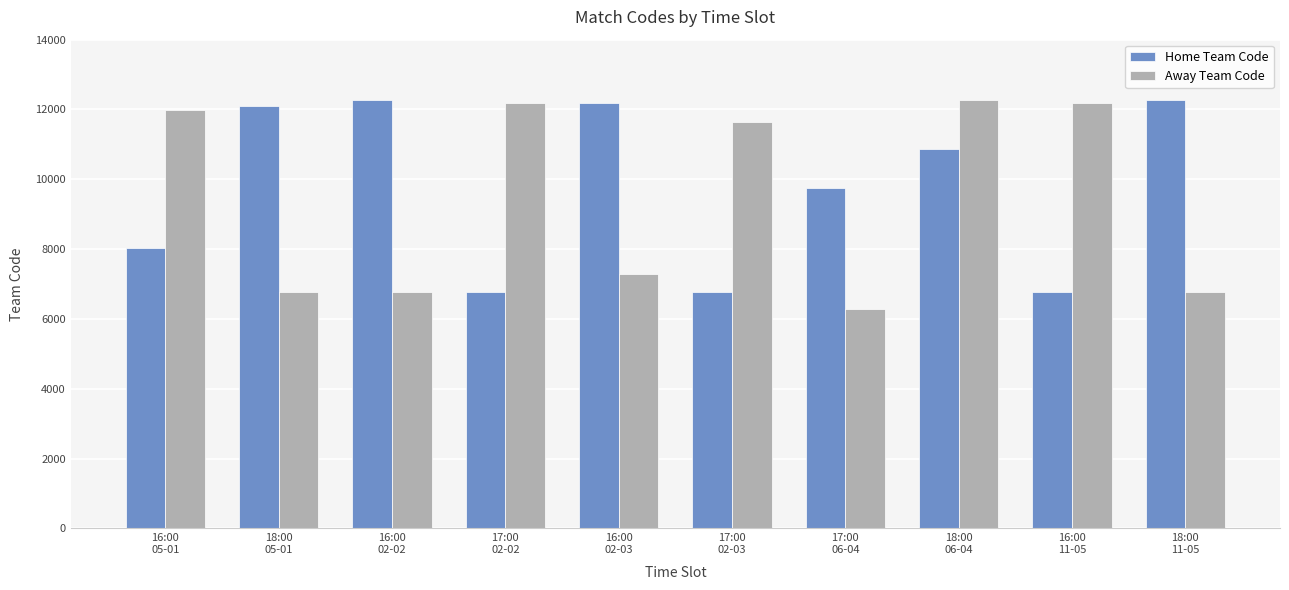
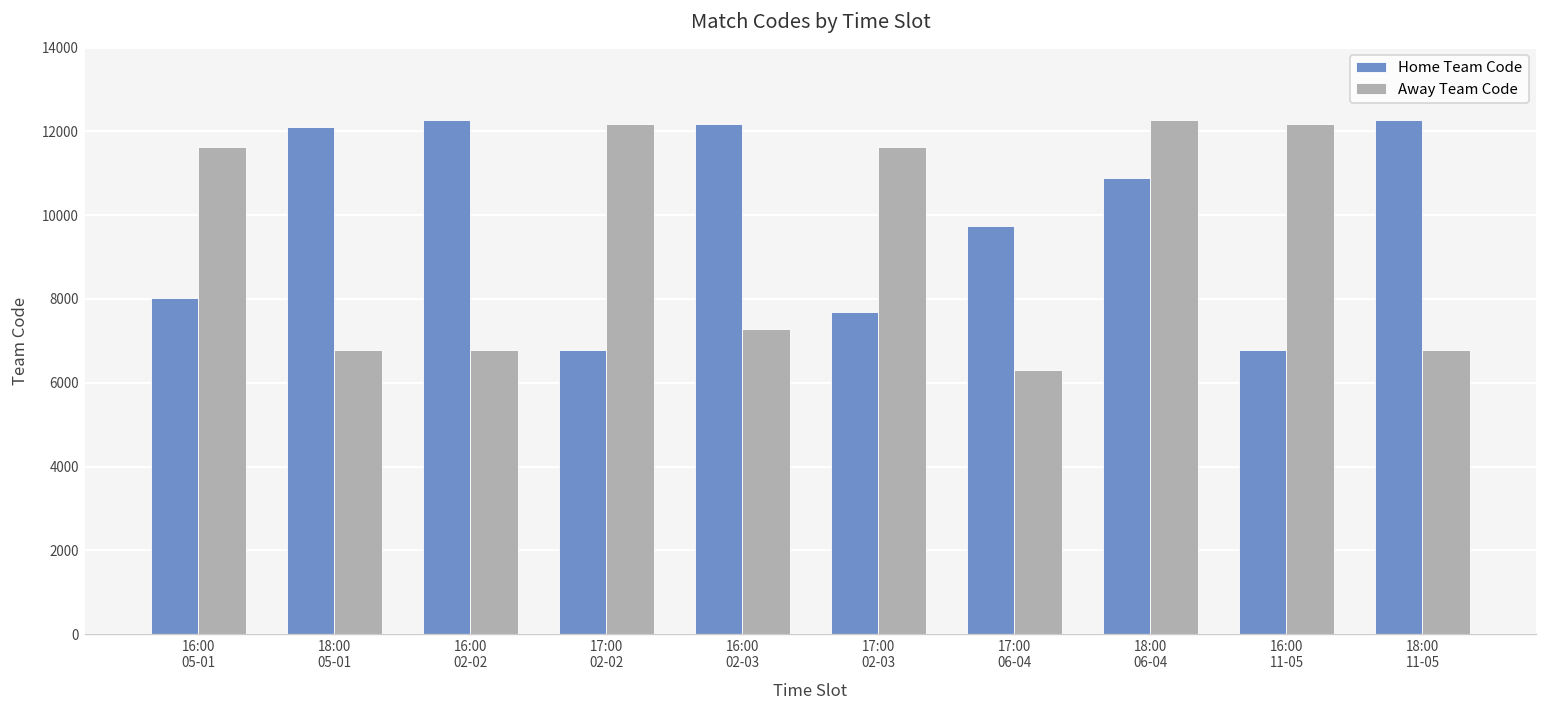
  {
    "Home Team Code": {
      "16:00 05-01": 8000,
      "18:00 05-01": 12100,
      "16:00 02-02": 12300,
      "17:00 02-02": 6800,
      "16:00 02-03": 12200,
-     "17:00 02-03": 6800,
+     "17:00 02-03": 7700,
      "17:00 06-04": 9700,
      "18:00 06-04": 10900,
      "16:00 11-05": 6800,
      "18:00 11-05": 12300
    },
    "Away Team Code": {
-     "16:00 05-01": 12000,
+     "16:00 05-01": 11600,
      "18:00 05-01": 6800,
      "16:00 02-02": 6800,
      "17:00 02-02": 12200,
      "16:00 02-03": 7300,
      "17:00 02-03": 11600,
      "17:00 06-04": 6300,
      "18:00 06-04": 12300,
      "16:00 11-05": 12200,
      "18:00 11-05": 6800
    }
  }
